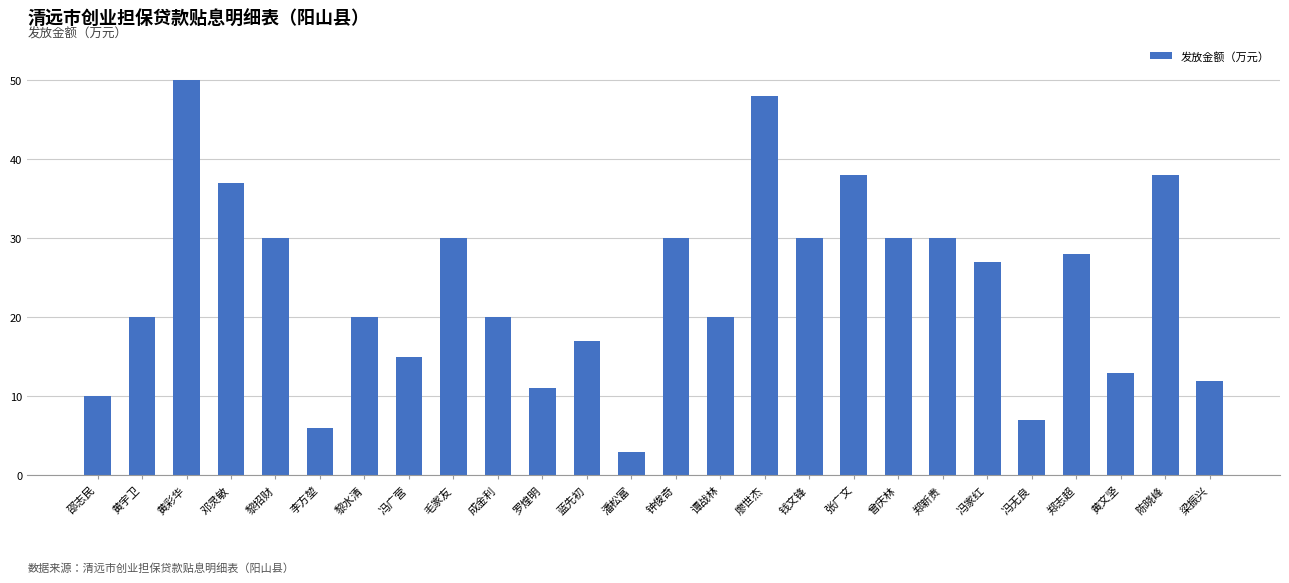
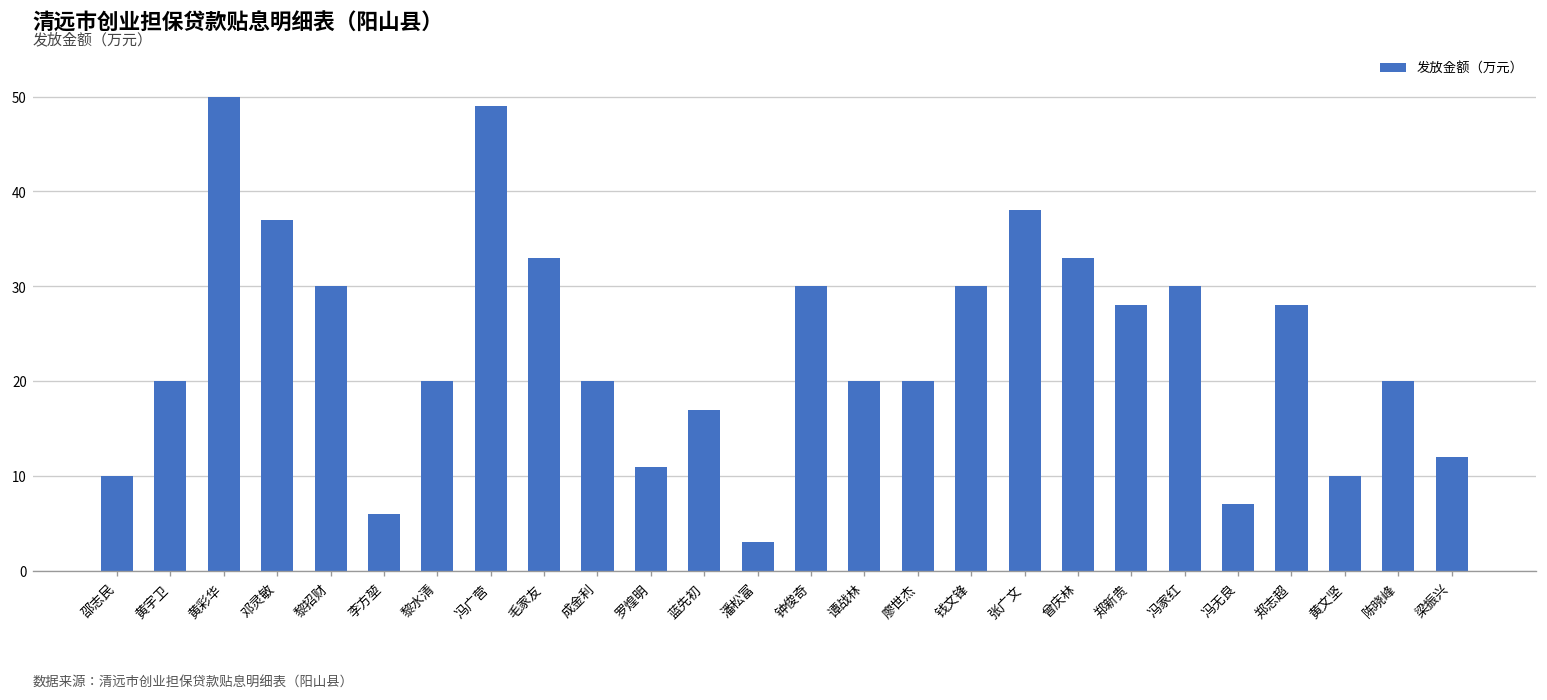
  {
    "邵志民": 10,
    "黄宇卫": 20,
    "黄彩华": 50,
    "邓灵敏": 37,
    "黎招财": 30,
    "李方堃": 6,
    "黎水清": 20,
-   "冯广营": 15,
-   "毛家友": 30,
+   "冯广营": 49,
+   "毛家友": 33,
    "成金利": 20,
    "罗煌明": 11,
    "蓝先初": 17,
    "潘松富": 3,
    "钟俊奇": 30,
    "谭战林": 20,
-   "廖世杰": 48,
+   "廖世杰": 20,
    "钱文锋": 30,
    "张广文": 38,
-   "曾庆林": 30,
-   "郑新贵": 30,
-   "冯家红": 27,
+   "曾庆林": 33,
+   "郑新贵": 28,
+   "冯家红": 30,
    "冯无良": 7,
    "郑志超": 28,
-   "黄文坚": 13,
-   "陈晓峰": 38,
+   "黄文坚": 10,
+   "陈晓峰": 20,
    "梁振兴": 12
  }
